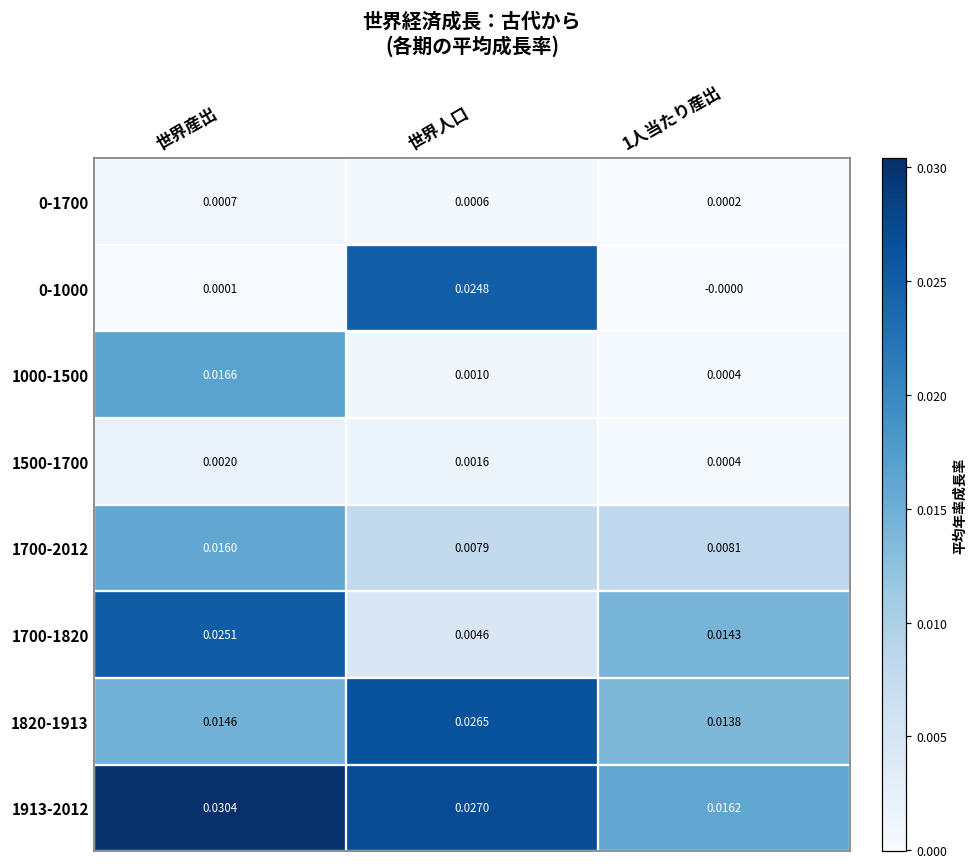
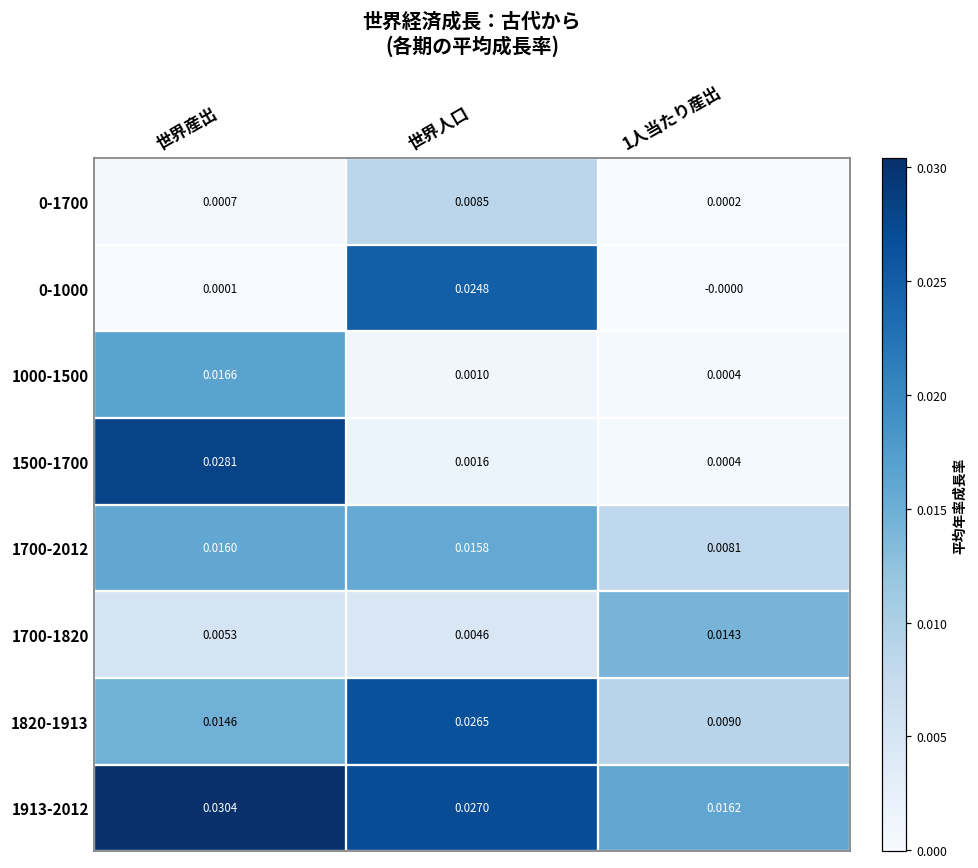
  {
    "0-1700": {
      "世界産出": 0.0007,
-     "世界人口": 0.0006,
+     "世界人口": 0.0085,
      "1人当たり産出": 0.0002
    },
    "0-1000": {
      "世界産出": 0.0001,
      "世界人口": 0.0248,
      "1人当たり産出": -0.0000
    },
    "1000-1500": {
      "世界産出": 0.0166,
      "世界人口": 0.0010,
      "1人当たり産出": 0.0004
    },
    "1500-1700": {
-     "世界産出": 0.0020,
+     "世界産出": 0.0281,
      "世界人口": 0.0016,
      "1人当たり産出": 0.0004
    },
    "1700-2012": {
      "世界産出": 0.0160,
-     "世界人口": 0.0079,
+     "世界人口": 0.0158,
      "1人当たり産出": 0.0081
    },
    "1700-1820": {
-     "世界産出": 0.0251,
+     "世界産出": 0.0053,
      "世界人口": 0.0046,
      "1人当たり産出": 0.0143
    },
    "1820-1913": {
      "世界産出": 0.0146,
      "世界人口": 0.0265,
-     "1人当たり産出": 0.0138
+     "1人当たり産出": 0.0090
    },
    "1913-2012": {
      "世界産出": 0.0304,
      "世界人口": 0.0270,
      "1人当たり産出": 0.0162
    }
  }
